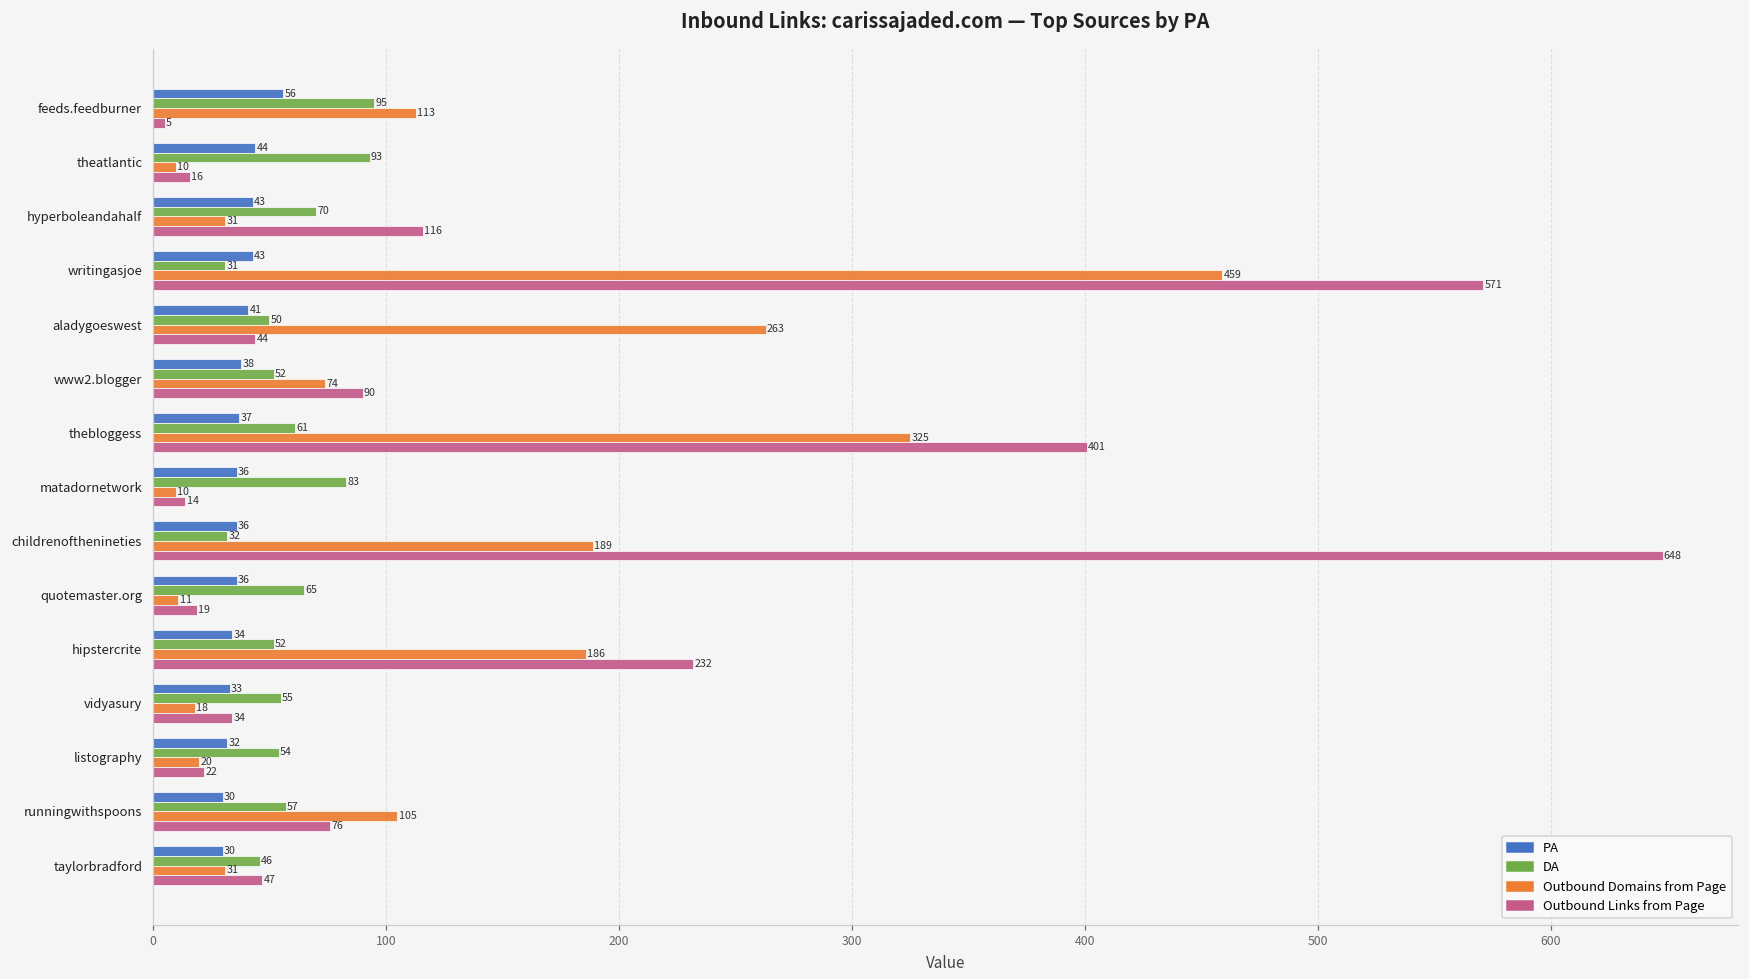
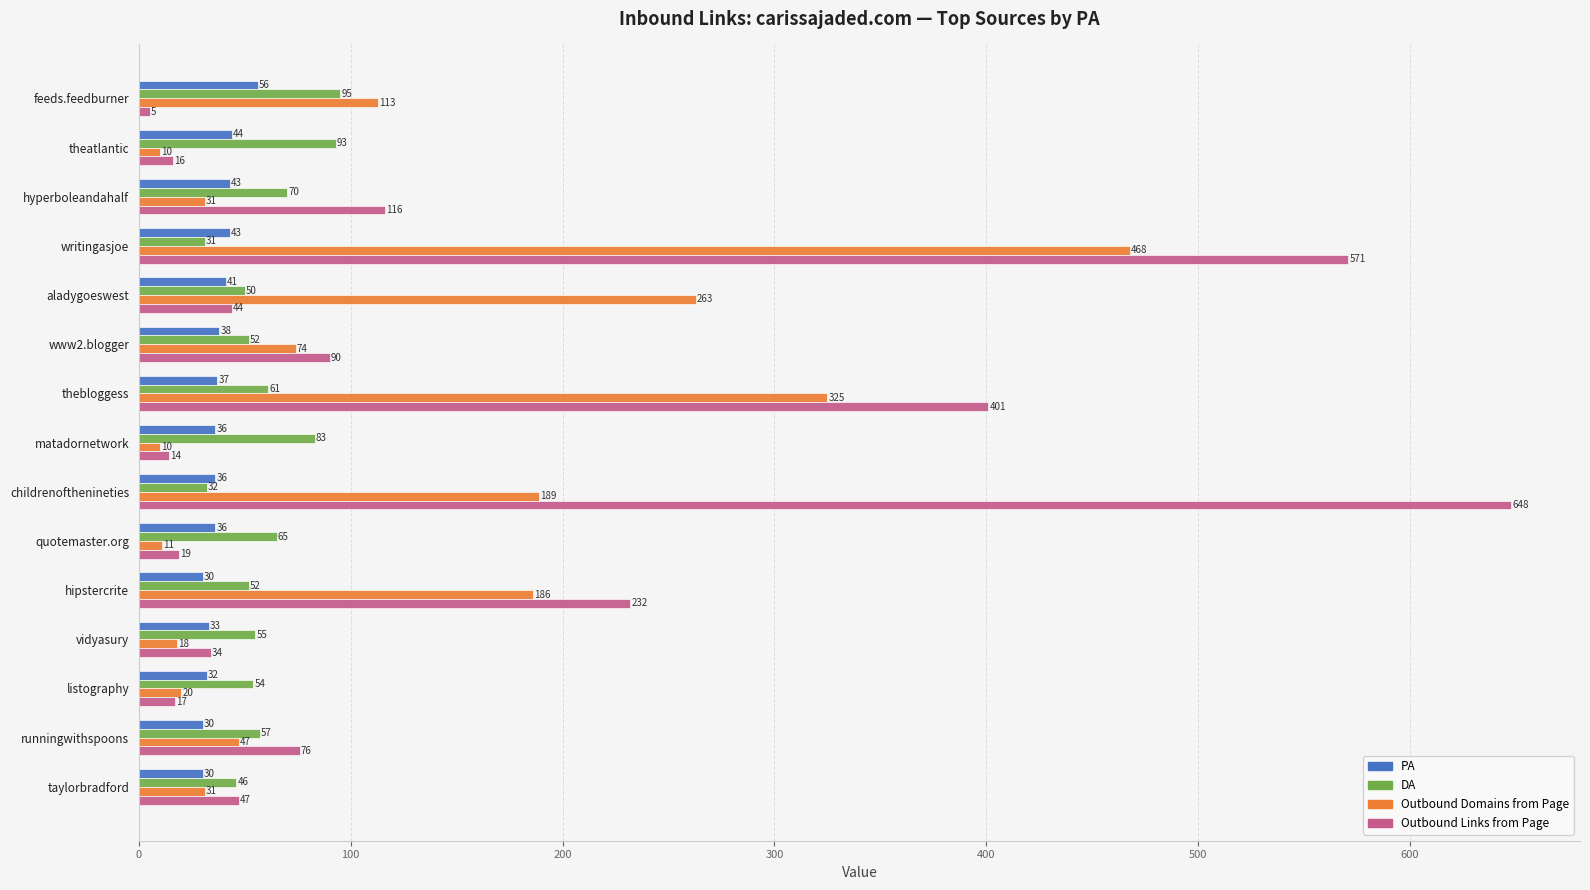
  {
    "PA": {
      "feeds.feedburner": 56,
      "theatlantic": 44,
      "hyperboleandahalf": 43,
      "writingasjoe": 43,
      "aladygoeswest": 41,
      "www2.blogger": 38,
      "thebloggess": 37,
      "matadornetwork": 36,
      "childrenofthenineties": 36,
      "quotemaster.org": 36,
-     "hipstercrite": 34,
+     "hipstercrite": 30,
      "vidyasury": 33,
      "listography": 32,
      "runningwithspoons": 30,
      "taylorbradford": 30
    },
    "DA": {
      "feeds.feedburner": 95,
      "theatlantic": 93,
      "hyperboleandahalf": 70,
      "writingasjoe": 31,
      "aladygoeswest": 50,
      "www2.blogger": 52,
      "thebloggess": 61,
      "matadornetwork": 83,
      "childrenofthenineties": 32,
      "quotemaster.org": 65,
      "hipstercrite": 52,
      "vidyasury": 55,
      "listography": 54,
      "runningwithspoons": 57,
      "taylorbradford": 46
    },
    "Outbound Domains from Page": {
      "feeds.feedburner": 113,
      "theatlantic": 10,
      "hyperboleandahalf": 31,
-     "writingasjoe": 459,
+     "writingasjoe": 468,
      "aladygoeswest": 263,
      "www2.blogger": 74,
      "thebloggess": 325,
      "matadornetwork": 10,
      "childrenofthenineties": 189,
      "quotemaster.org": 11,
      "hipstercrite": 186,
      "vidyasury": 18,
      "listography": 20,
-     "runningwithspoons": 105,
+     "runningwithspoons": 47,
      "taylorbradford": 31
    },
    "Outbound Links from Page": {
      "feeds.feedburner": 5,
      "theatlantic": 16,
      "hyperboleandahalf": 116,
      "writingasjoe": 571,
      "aladygoeswest": 44,
      "www2.blogger": 90,
      "thebloggess": 401,
      "matadornetwork": 14,
      "childrenofthenineties": 648,
      "quotemaster.org": 19,
      "hipstercrite": 232,
      "vidyasury": 34,
-     "listography": 22,
+     "listography": 17,
      "runningwithspoons": 76,
      "taylorbradford": 47
    }
  }
